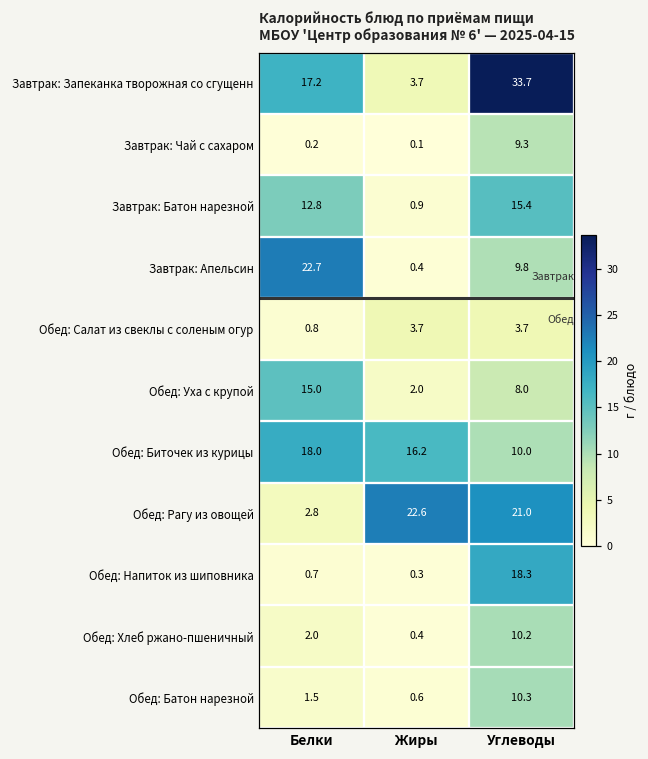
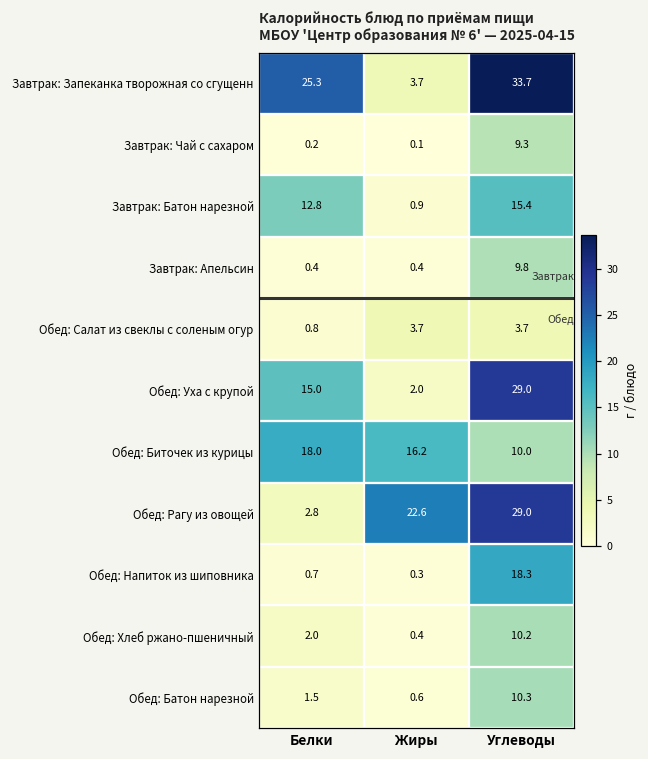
  {
    "Завтрак: Запеканка творожная со сгущенн": {
-     "Белки": 17.2,
+     "Белки": 25.3,
      "Жиры": 3.7,
      "Углеводы": 33.7
    },
    "Завтрак: Чай с сахаром": {
      "Белки": 0.2,
      "Жиры": 0.1,
      "Углеводы": 9.3
    },
    "Завтрак: Батон нарезной": {
      "Белки": 12.8,
      "Жиры": 0.9,
      "Углеводы": 15.4
    },
    "Завтрак: Апельсин": {
-     "Белки": 22.7,
+     "Белки": 0.4,
      "Жиры": 0.4
    },
    "Обед: Салат из свеклы с соленым огур": {
      "Белки": 0.8,
      "Жиры": 3.7
    },
    "Обед: Уха с крупой": {
      "Белки": 15.0,
      "Жиры": 2.0,
-     "Углеводы": 8.0
+     "Углеводы": 29.0
    },
    "Обед: Биточек из курицы": {
      "Белки": 18.0,
      "Жиры": 16.2,
      "Углеводы": 10.0
    },
    "Обед: Рагу из овощей": {
      "Белки": 2.8,
      "Жиры": 22.6,
-     "Углеводы": 21.0
+     "Углеводы": 29.0
    },
    "Обед: Напиток из шиповника": {
      "Белки": 0.7,
      "Жиры": 0.3,
      "Углеводы": 18.3
    },
    "Обед: Хлеб ржано-пшеничный": {
      "Белки": 2.0,
      "Жиры": 0.4,
      "Углеводы": 10.2
    },
    "Обед: Батон нарезной": {
      "Белки": 1.5,
      "Жиры": 0.6,
      "Углеводы": 10.3
    }
  }
